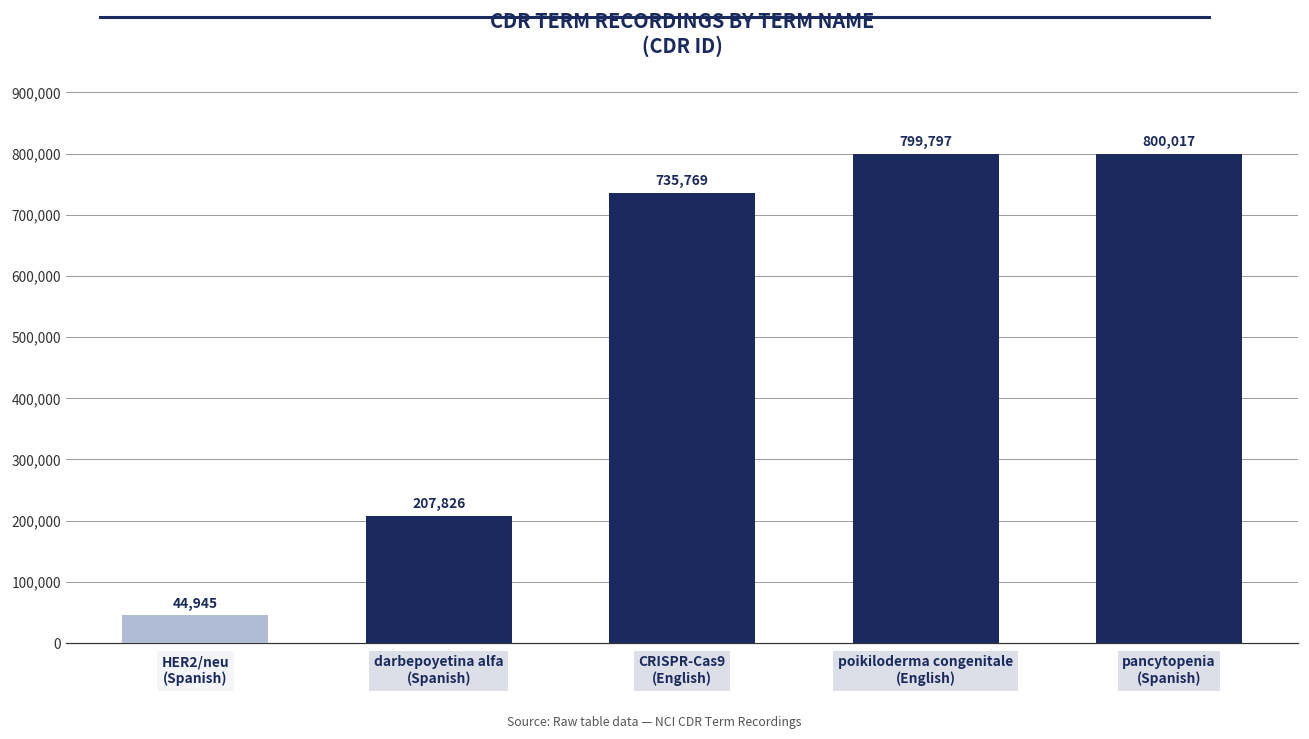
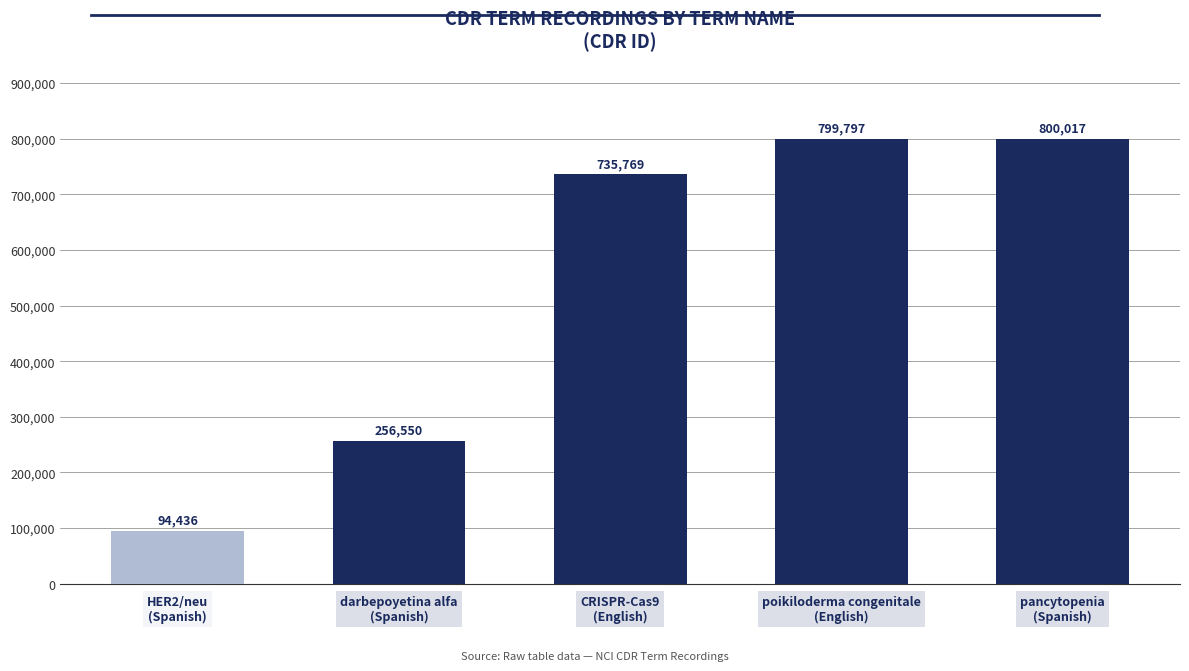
  {
-   "HER2/neu (Spanish)": "44,945",
-   "darbepoyetina alfa (Spanish)": "207,826",
+   "HER2/neu (Spanish)": "94,436",
+   "darbepoyetina alfa (Spanish)": "256,550",
    "CRISPR-Cas9 (English)": "735,769",
    "poikiloderma congenitale (English)": "799,797",
    "pancytopenia (Spanish)": "800,017"
  }
